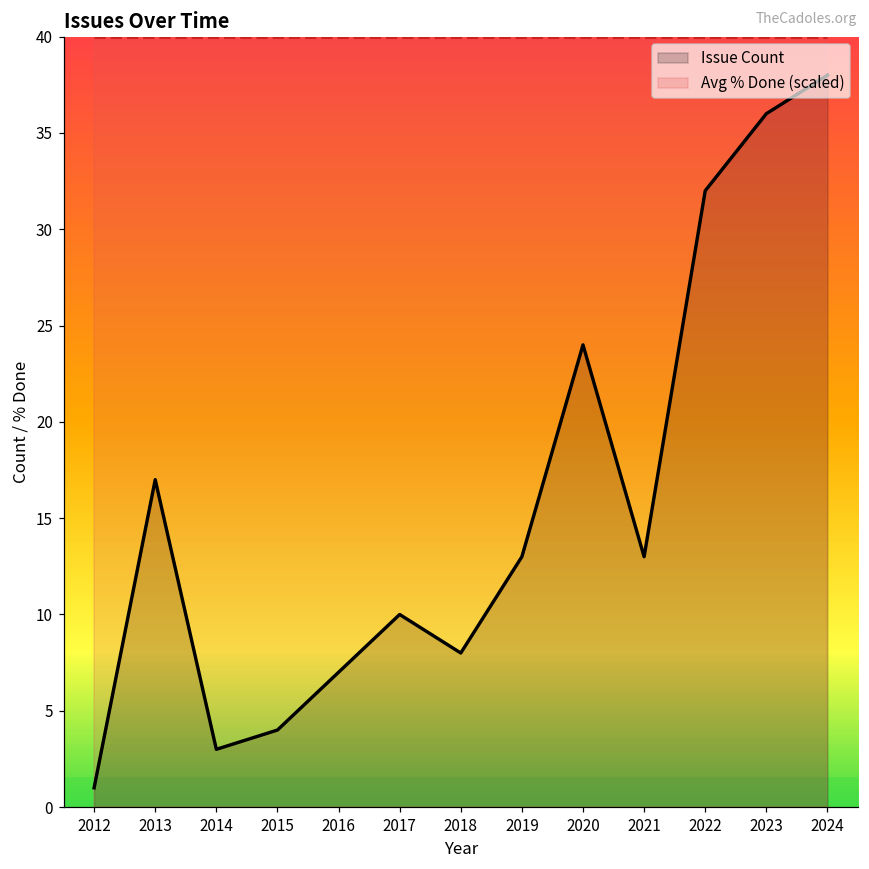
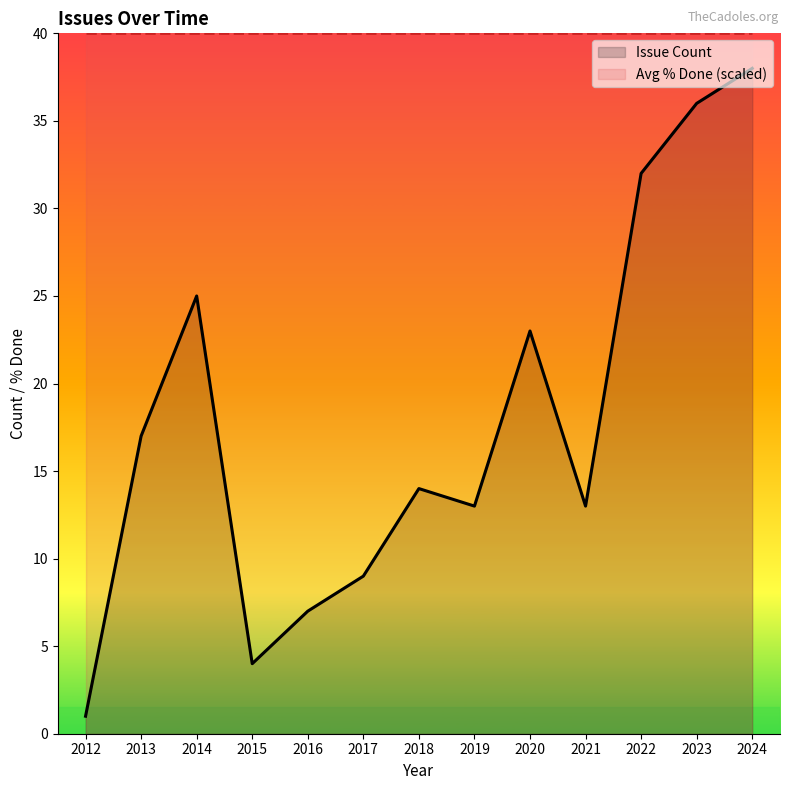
  {
    "Issue Count": {
      "2012": 1,
      "2013": 17,
-     "2014": 3,
+     "2014": 25,
      "2015": 4,
      "2016": 7,
-     "2017": 10,
-     "2018": 8,
+     "2017": 9,
+     "2018": 14,
      "2019": 13,
-     "2020": 24,
+     "2020": 23,
      "2021": 13,
      "2022": 32,
      "2023": 36
    },
    "Avg % Done (scaled)": {
      "2012": 40,
      "2013": 40,
      "2014": 40,
      "2015": 40,
      "2016": 40,
      "2017": 40,
      "2018": 40,
      "2019": 40,
      "2020": 40,
      "2021": 40,
      "2022": 40,
      "2023": 40,
      "2024": 40
    }
  }
